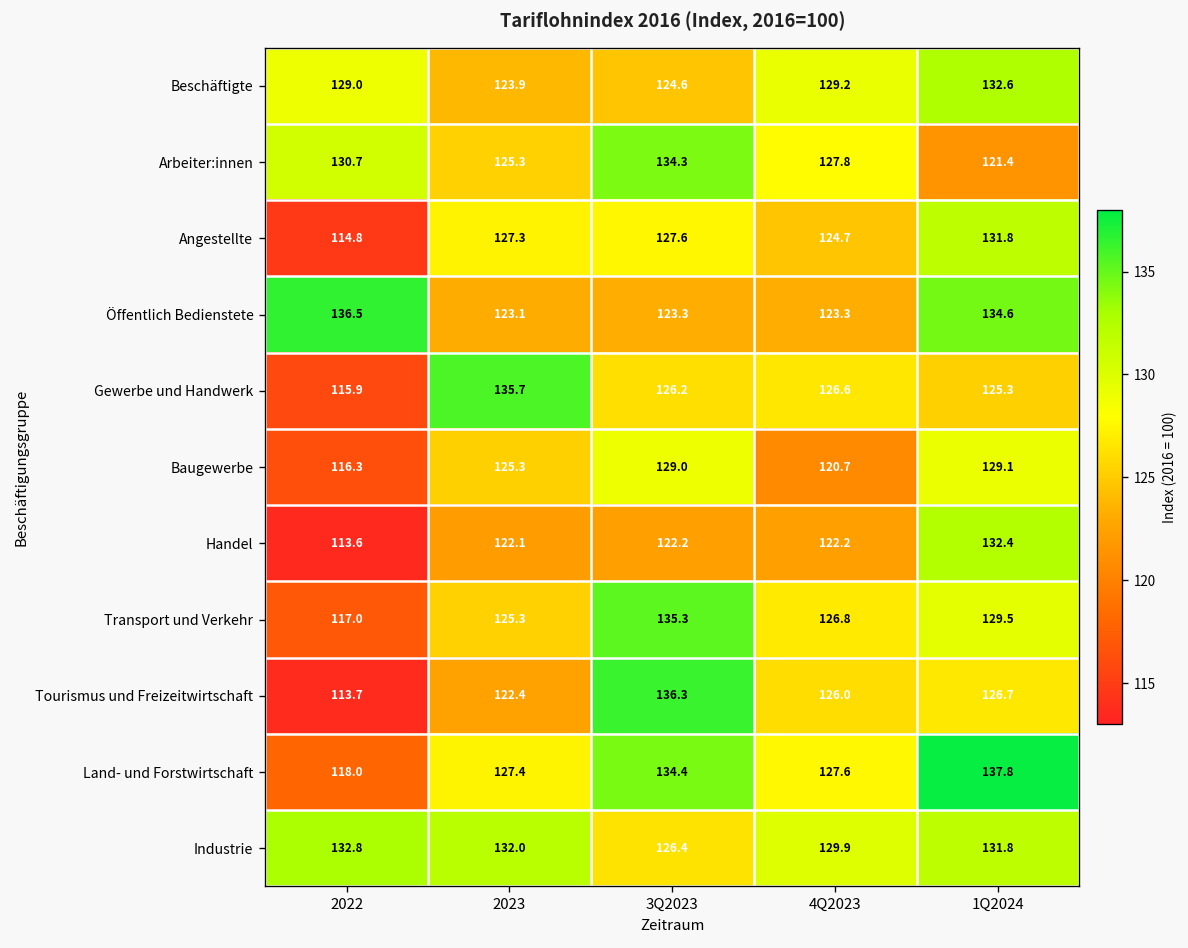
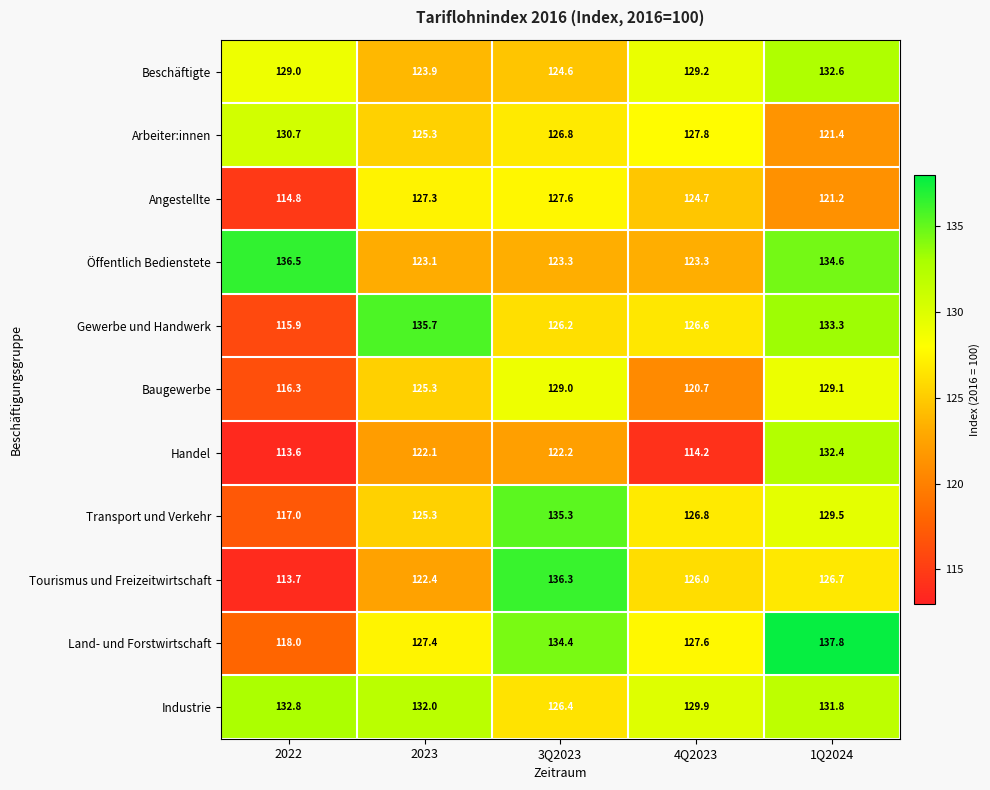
  {
    "Beschäftigte": {
      "2022": 129.0,
      "2023": 123.9,
      "3Q2023": 124.6,
      "4Q2023": 129.2,
      "1Q2024": 132.6
    },
    "Arbeiter:innen": {
      "2022": 130.7,
      "2023": 125.3,
-     "3Q2023": 134.3,
+     "3Q2023": 126.8,
      "4Q2023": 127.8,
      "1Q2024": 121.4
    },
    "Angestellte": {
      "2022": 114.8,
      "2023": 127.3,
      "3Q2023": 127.6,
      "4Q2023": 124.7,
-     "1Q2024": 131.8
+     "1Q2024": 121.2
    },
    "Öffentlich Bedienstete": {
      "2022": 136.5,
      "2023": 123.1,
      "3Q2023": 123.3,
      "4Q2023": 123.3,
      "1Q2024": 134.6
    },
    "Gewerbe und Handwerk": {
      "2022": 115.9,
      "2023": 135.7,
      "3Q2023": 126.2,
      "4Q2023": 126.6,
-     "1Q2024": 125.3
+     "1Q2024": 133.3
    },
    "Baugewerbe": {
      "2022": 116.3,
      "2023": 125.3,
      "3Q2023": 129.0,
      "4Q2023": 120.7,
      "1Q2024": 129.1
    },
    "Handel": {
      "2022": 113.6,
      "2023": 122.1,
      "3Q2023": 122.2,
-     "4Q2023": 122.2,
+     "4Q2023": 114.2,
      "1Q2024": 132.4
    },
    "Transport und Verkehr": {
      "2022": 117.0,
      "2023": 125.3,
      "3Q2023": 135.3,
      "4Q2023": 126.8,
      "1Q2024": 129.5
    },
    "Tourismus und Freizeitwirtschaft": {
      "2022": 113.7,
      "2023": 122.4,
      "3Q2023": 136.3,
      "4Q2023": 126.0,
      "1Q2024": 126.7
    },
    "Land- und Forstwirtschaft": {
      "2022": 118.0,
      "2023": 127.4,
      "3Q2023": 134.4,
      "4Q2023": 127.6,
      "1Q2024": 137.8
    },
    "Industrie": {
      "2022": 132.8,
      "2023": 132.0,
      "3Q2023": 126.4,
      "4Q2023": 129.9,
      "1Q2024": 131.8
    }
  }
